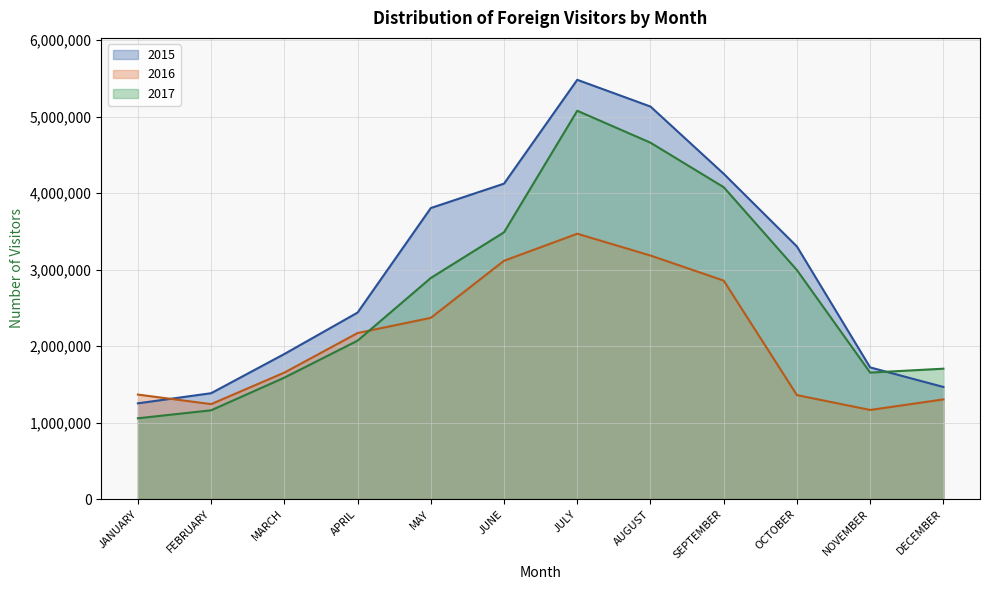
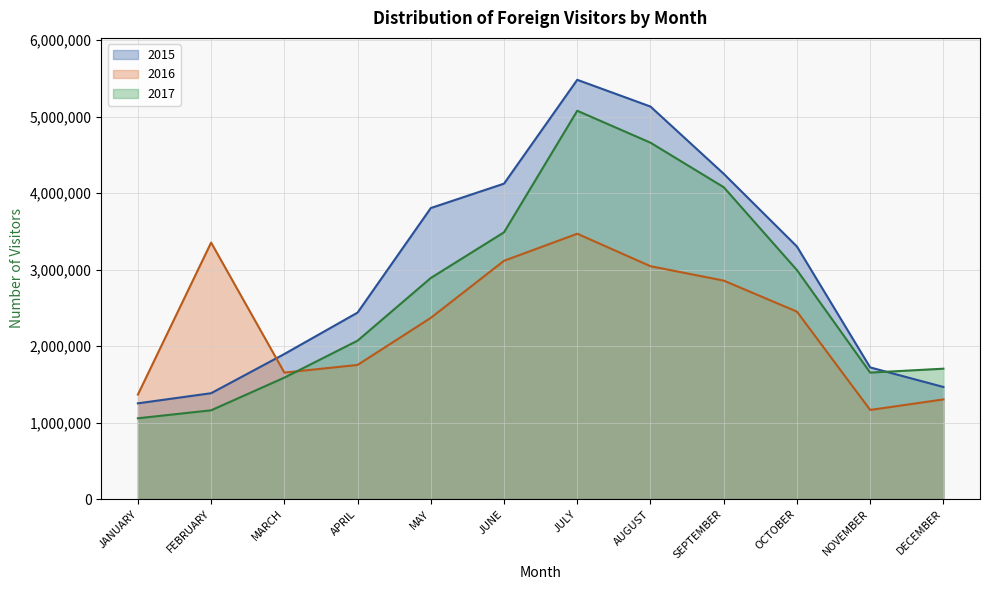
  {
    "2016": {
      "JANUARY": "1,400,000",
-     "FEBRUARY": "1,200,000",
+     "FEBRUARY": "3,400,000",
      "MARCH": "1,700,000",
-     "APRIL": "2,200,000",
+     "APRIL": "1,800,000",
      "MAY": "2,400,000",
      "JUNE": "3,100,000",
      "JULY": "3,500,000",
-     "AUGUST": "3,200,000",
+     "AUGUST": "3,000,000",
      "SEPTEMBER": "2,900,000",
-     "OCTOBER": "1,400,000",
+     "OCTOBER": "2,400,000",
      "NOVEMBER": "1,200,000",
      "DECEMBER": "1,300,000"
    }
  }
